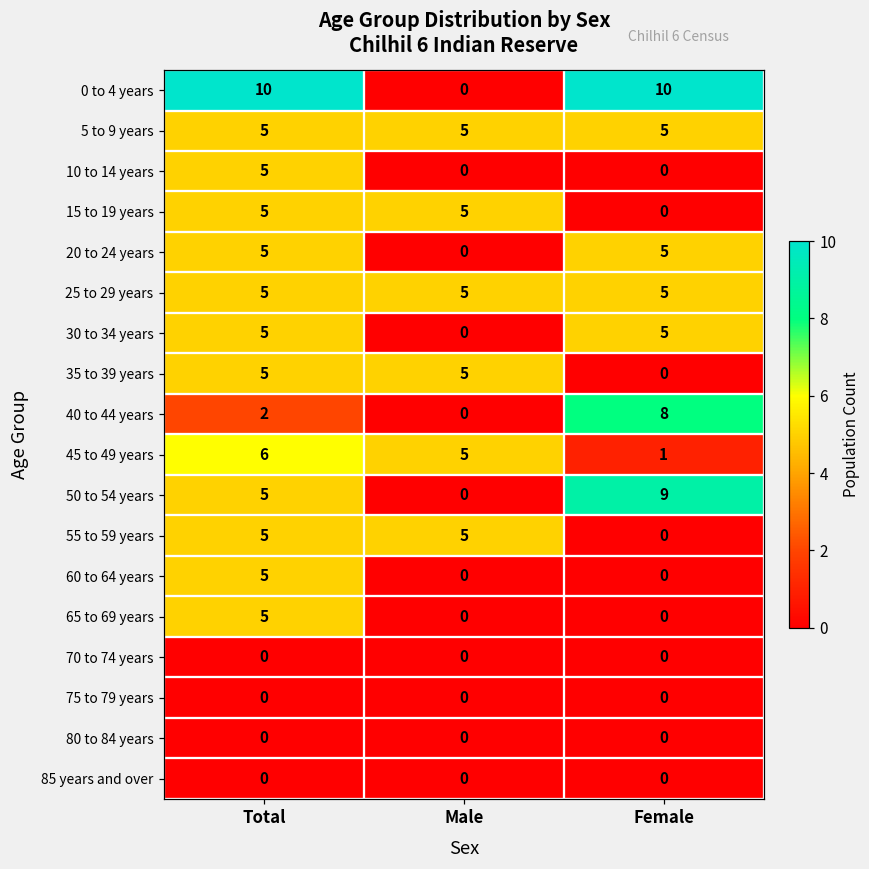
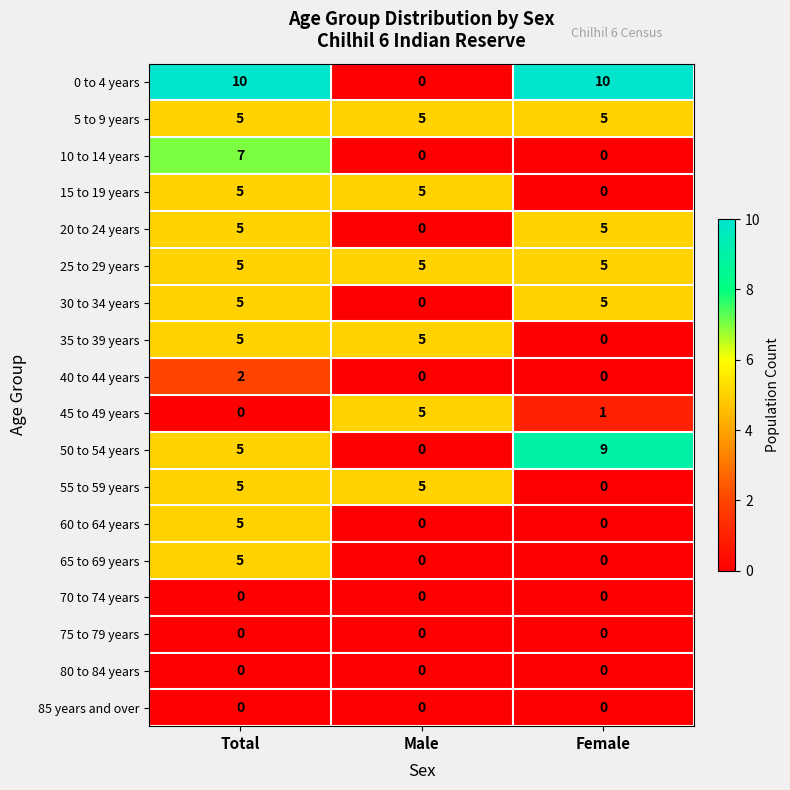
  {
    "0 to 4 years": {
      "Total": 10,
      "Male": 0,
      "Female": 10
    },
    "5 to 9 years": {
      "Total": 5,
      "Male": 5,
      "Female": 5
    },
    "10 to 14 years": {
-     "Total": 5,
+     "Total": 7,
      "Male": 0,
      "Female": 0
    },
    "15 to 19 years": {
      "Total": 5,
      "Male": 5,
      "Female": 0
    },
    "20 to 24 years": {
      "Total": 5,
      "Male": 0,
      "Female": 5
    },
    "25 to 29 years": {
      "Total": 5,
      "Male": 5,
      "Female": 5
    },
    "30 to 34 years": {
      "Total": 5,
      "Male": 0,
      "Female": 5
    },
    "35 to 39 years": {
      "Total": 5,
      "Male": 5,
      "Female": 0
    },
    "40 to 44 years": {
      "Total": 2,
      "Male": 0,
-     "Female": 8
+     "Female": 0
    },
    "45 to 49 years": {
-     "Total": 6,
+     "Total": 0,
      "Male": 5,
      "Female": 1
    },
    "50 to 54 years": {
      "Total": 5,
      "Male": 0,
      "Female": 9
    },
    "55 to 59 years": {
      "Total": 5,
      "Male": 5,
      "Female": 0
    },
    "60 to 64 years": {
      "Total": 5,
      "Male": 0,
      "Female": 0
    },
    "65 to 69 years": {
      "Total": 5,
      "Male": 0,
      "Female": 0
    },
    "70 to 74 years": {
      "Total": 0,
      "Male": 0,
      "Female": 0
    },
    "75 to 79 years": {
      "Total": 0,
      "Male": 0,
      "Female": 0
    },
    "80 to 84 years": {
      "Total": 0,
      "Male": 0,
      "Female": 0
    },
    "85 years and over": {
      "Total": 0,
      "Male": 0,
      "Female": 0
    }
  }
